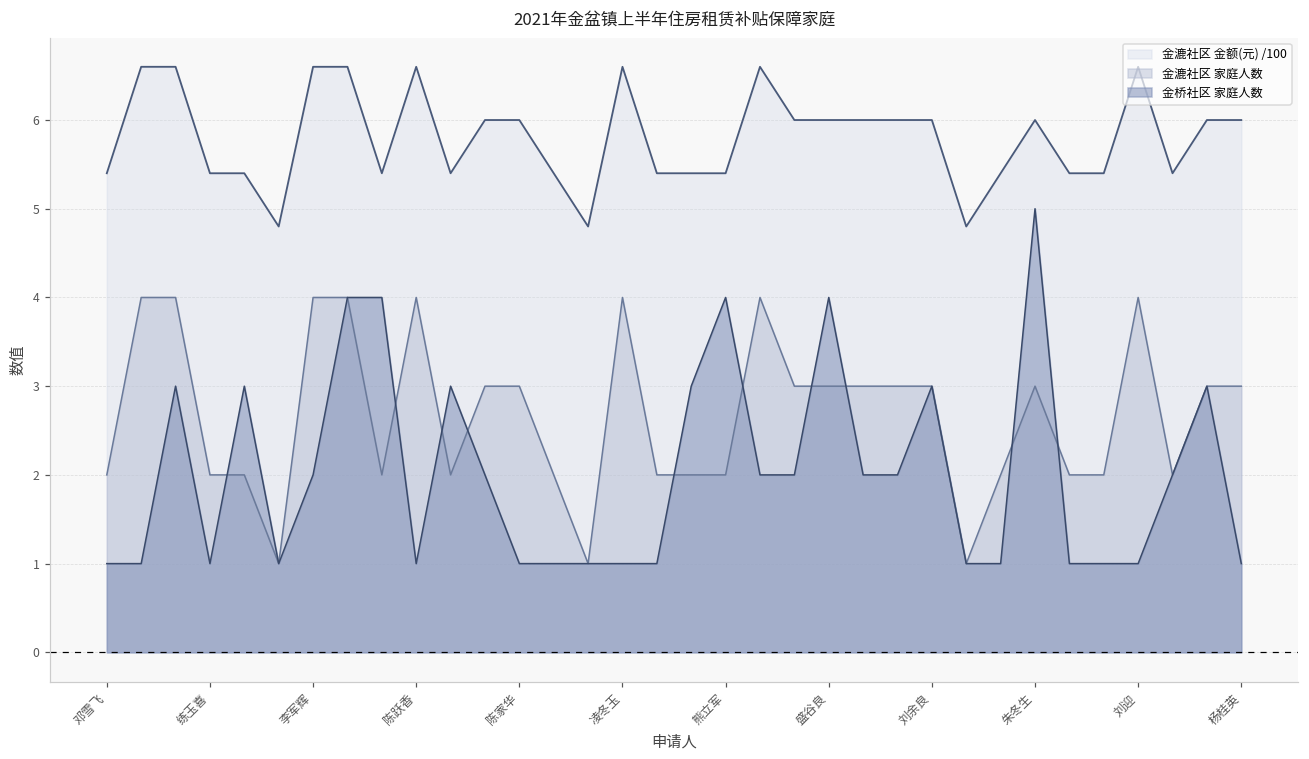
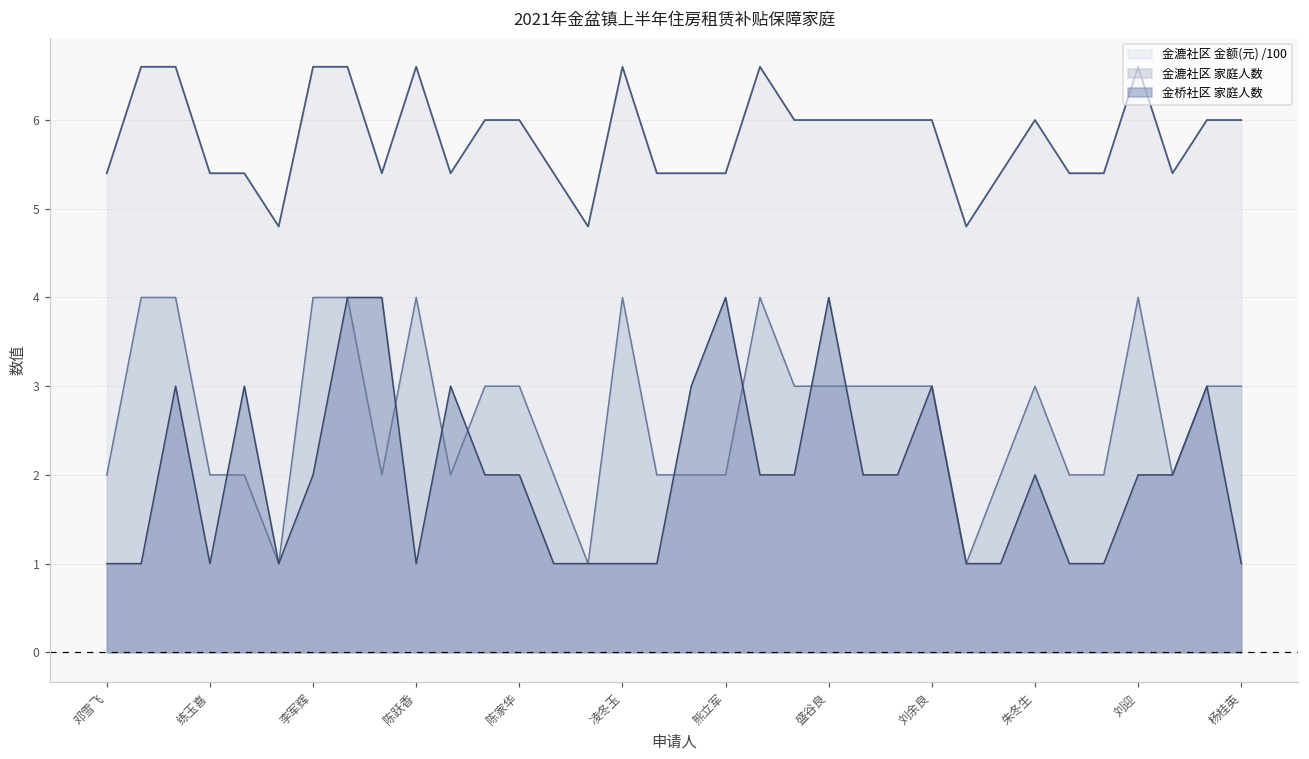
  {
    "金桥社区 家庭人数": {
      "邓雪飞": 1,
      "练玉喜": 1,
      "李军辉": 2,
      "陈跃香": 1,
-     "陈家华": 1,
+     "陈家华": 2,
      "凌冬玉": 1,
      "熊立军": 4,
      "盛谷良": 4,
-     "朱冬生": 5,
-     "刘迎": 1,
+     "朱冬生": 2,
+     "刘迎": 2,
      "杨桂英": 1
    }
  }
